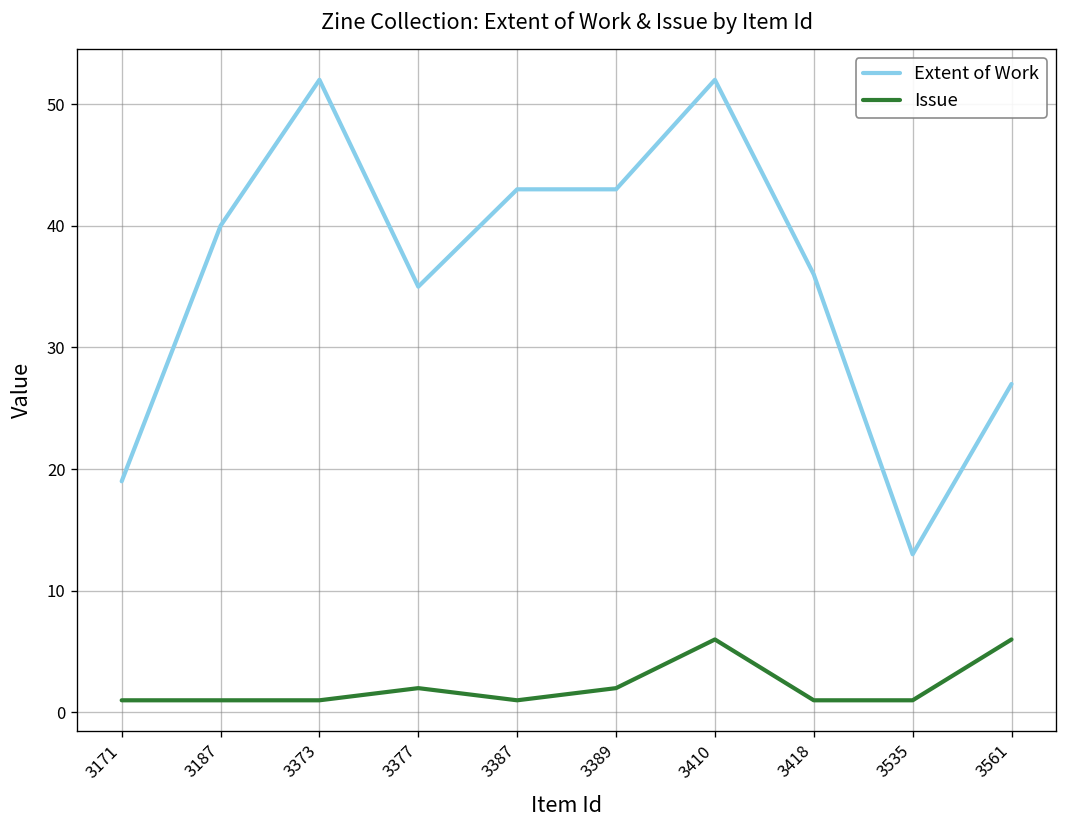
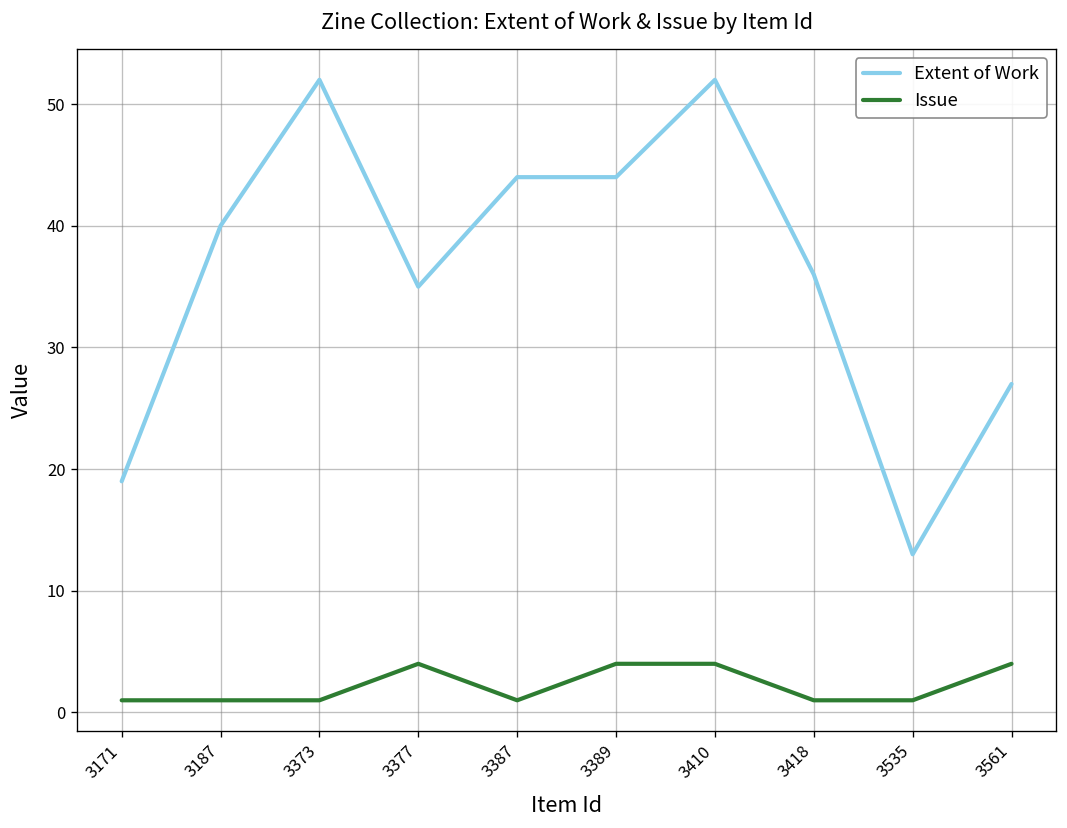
  {
    "Extent of Work": {
      "3171": 19,
      "3187": 40,
      "3373": 52,
      "3377": 35,
-     "3387": 43,
-     "3389": 43,
+     "3387": 44,
+     "3389": 44,
      "3410": 52,
      "3418": 36,
      "3535": 13,
      "3561": 27
    },
    "Issue": {
      "3171": 1,
      "3187": 1,
      "3373": 1,
-     "3377": 2,
+     "3377": 4,
      "3387": 1,
-     "3389": 2,
-     "3410": 6,
+     "3389": 4,
+     "3410": 4,
      "3418": 1,
      "3535": 1,
-     "3561": 6
+     "3561": 4
    }
  }
